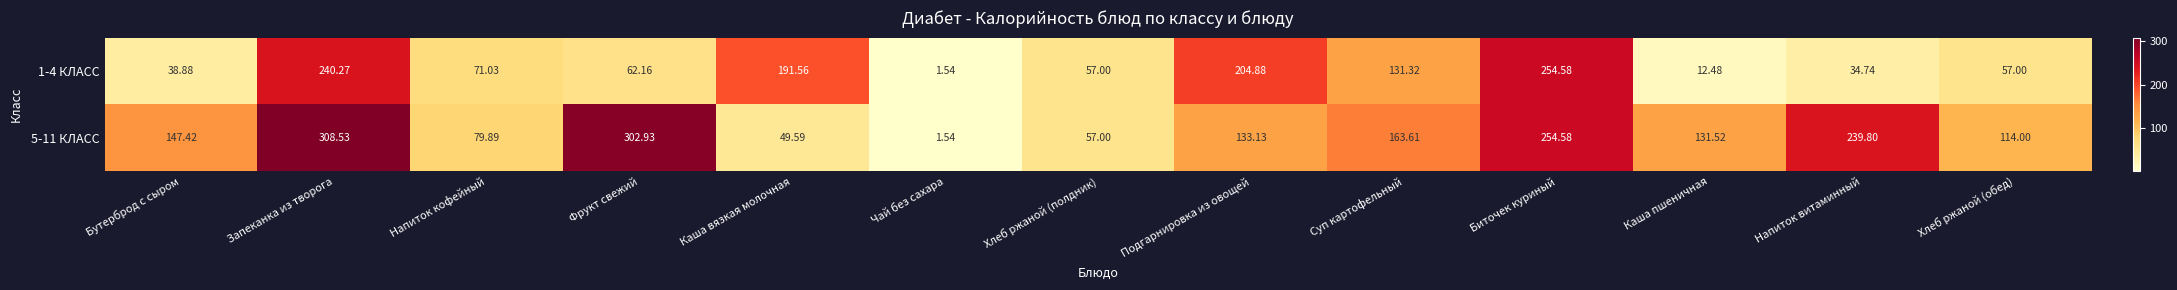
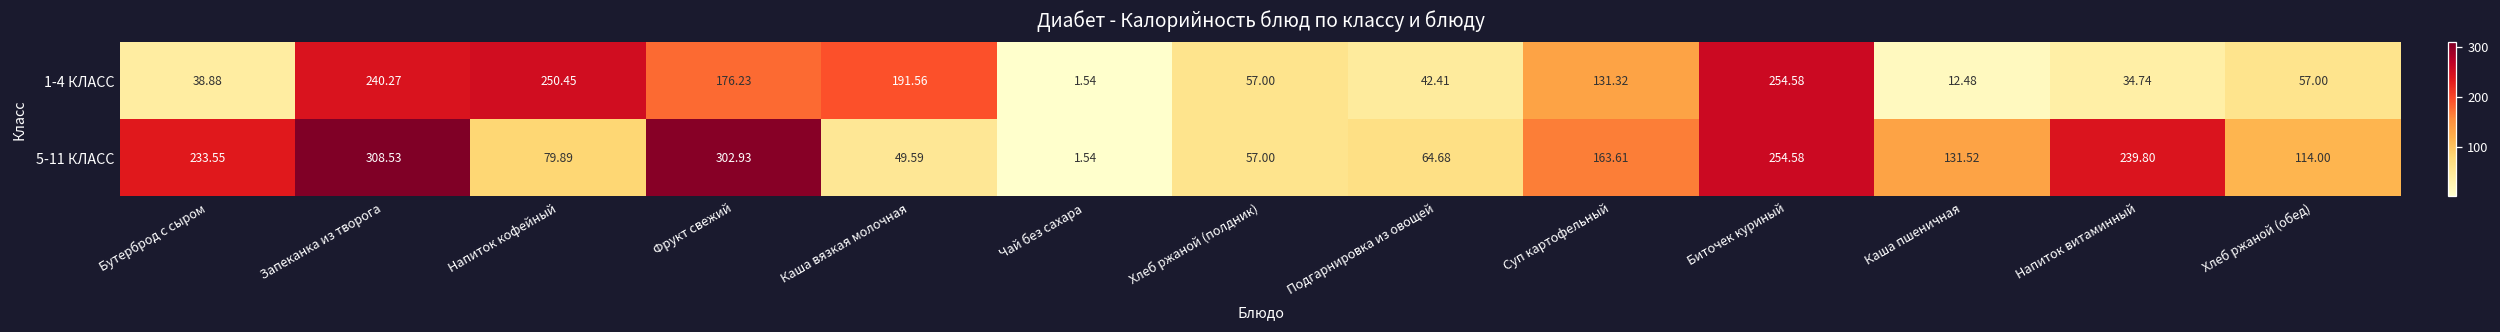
  {
    "1-4 КЛАСС": {
      "Бутерброд с сыром": 38.88,
      "Запеканка из творога": 240.27,
-     "Напиток кофейный": 71.03,
-     "Фрукт свежий": 62.16,
+     "Напиток кофейный": 250.45,
+     "Фрукт свежий": 176.23,
      "Каша вязкая молочная": 191.56,
      "Чай без сахара": 1.54,
      "Хлеб ржаной (полдник)": 57.00,
-     "Подгарнировка из овощей": 204.88,
+     "Подгарнировка из овощей": 42.41,
      "Суп картофельный": 131.32,
      "Биточек куриный": 254.58,
      "Каша пшеничная": 12.48,
      "Напиток витаминный": 34.74,
      "Хлеб ржаной (обед)": 57.00
    },
    "5-11 КЛАСС": {
-     "Бутерброд с сыром": 147.42,
+     "Бутерброд с сыром": 233.55,
      "Запеканка из творога": 308.53,
      "Напиток кофейный": 79.89,
      "Фрукт свежий": 302.93,
      "Каша вязкая молочная": 49.59,
      "Чай без сахара": 1.54,
      "Хлеб ржаной (полдник)": 57.00,
-     "Подгарнировка из овощей": 133.13,
+     "Подгарнировка из овощей": 64.68,
      "Суп картофельный": 163.61,
      "Биточек куриный": 254.58,
      "Каша пшеничная": 131.52,
      "Напиток витаминный": 239.80,
      "Хлеб ржаной (обед)": 114.00
    }
  }
